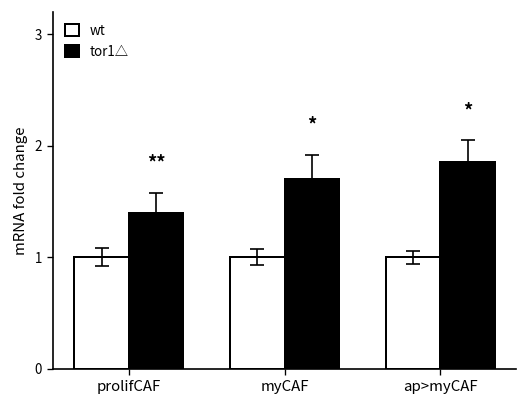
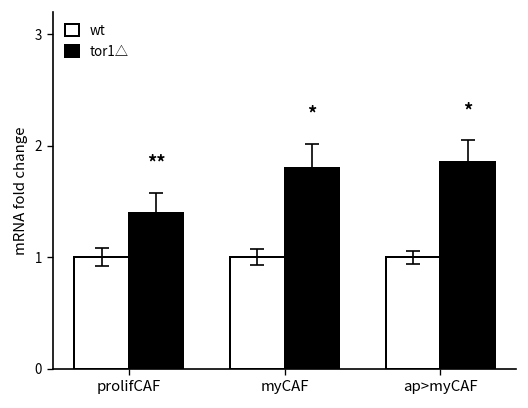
  {
    "wt": {
      "prolifCAF": 1.0,
      "myCAF": 1.0,
      "ap>myCAF": 1.0
    },
    "tor1△": {
      "prolifCAF": 1.4,
-     "myCAF": 1.7,
+     "myCAF": 1.8,
      "ap>myCAF": 1.9
    }
  }
